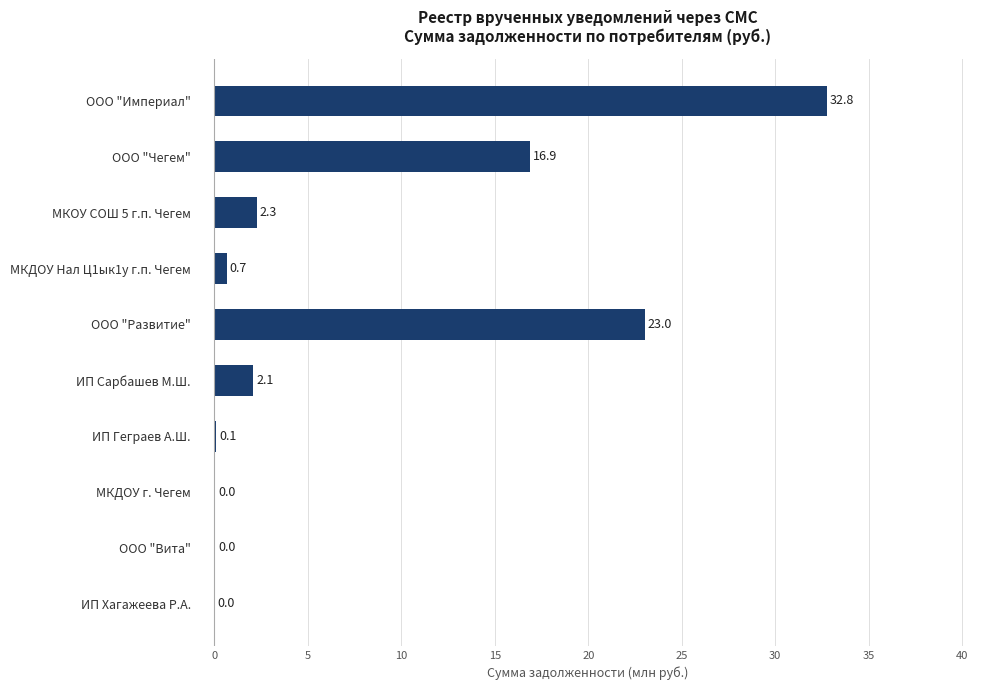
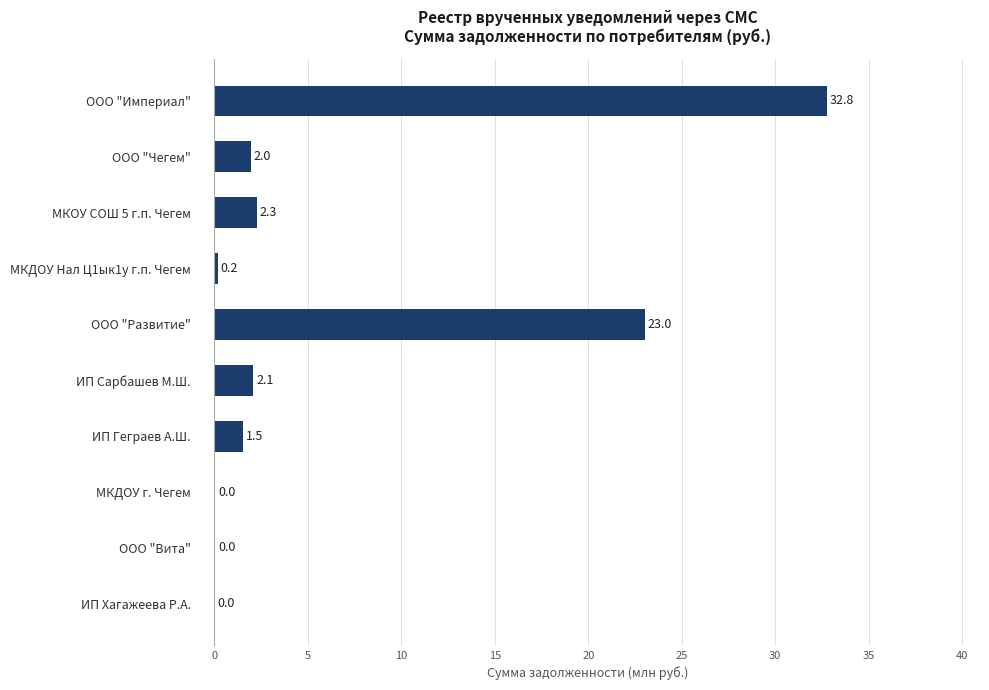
  {
    "ООО \"Империал\"": 32.8,
-   "ООО \"Чегем\"": 16.9,
+   "ООО \"Чегем\"": 2.0,
    "МКОУ СОШ 5 г.п. Чегем": 2.3,
-   "МКДОУ Нал Ц1ык1у г.п. Чегем": 0.7,
+   "МКДОУ Нал Ц1ык1у г.п. Чегем": 0.2,
    "ООО \"Развитие\"": 23.0,
    "ИП Сарбашев М.Ш.": 2.1,
-   "ИП Геграев А.Ш.": 0.1,
+   "ИП Геграев А.Ш.": 1.5,
    "МКДОУ г. Чегем": 0.0,
    "ООО \"Вита\"": 0.0,
    "ИП Хагажеева Р.А.": 0.0
  }
